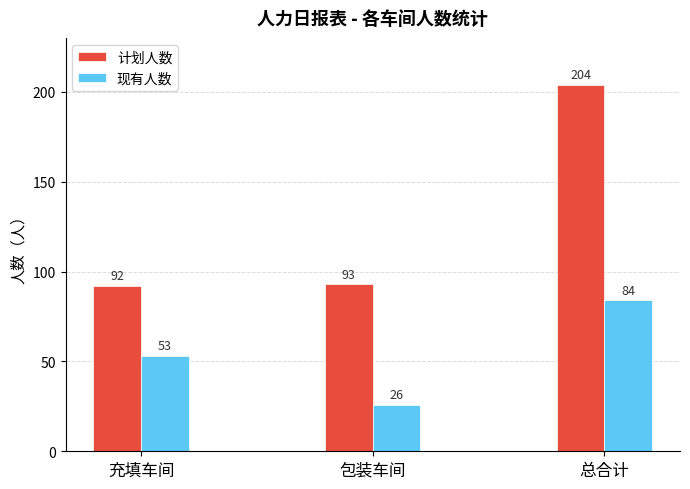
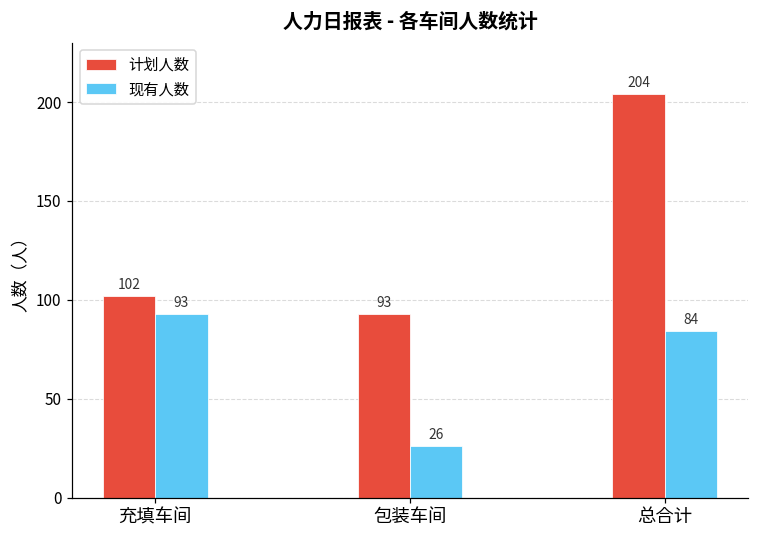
  {
    "计划人数": {
-     "充填车间": 92,
+     "充填车间": 102,
      "包装车间": 93,
      "总合计": 204
    },
    "现有人数": {
-     "充填车间": 53,
+     "充填车间": 93,
      "包装车间": 26,
      "总合计": 84
    }
  }
